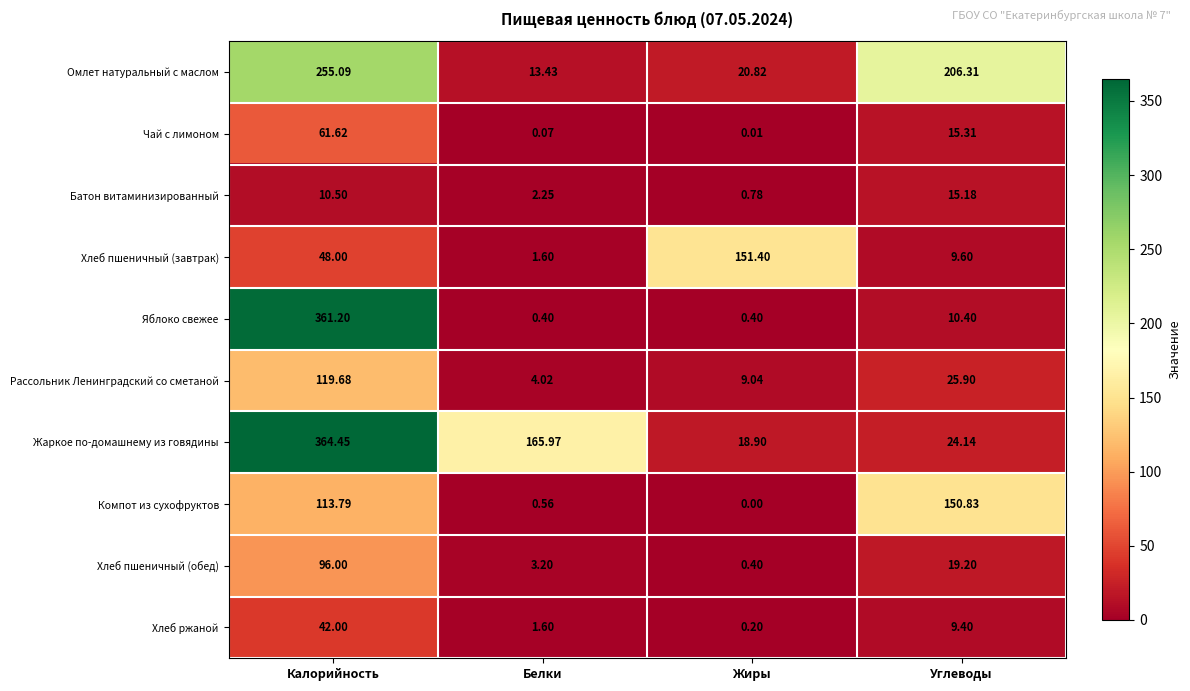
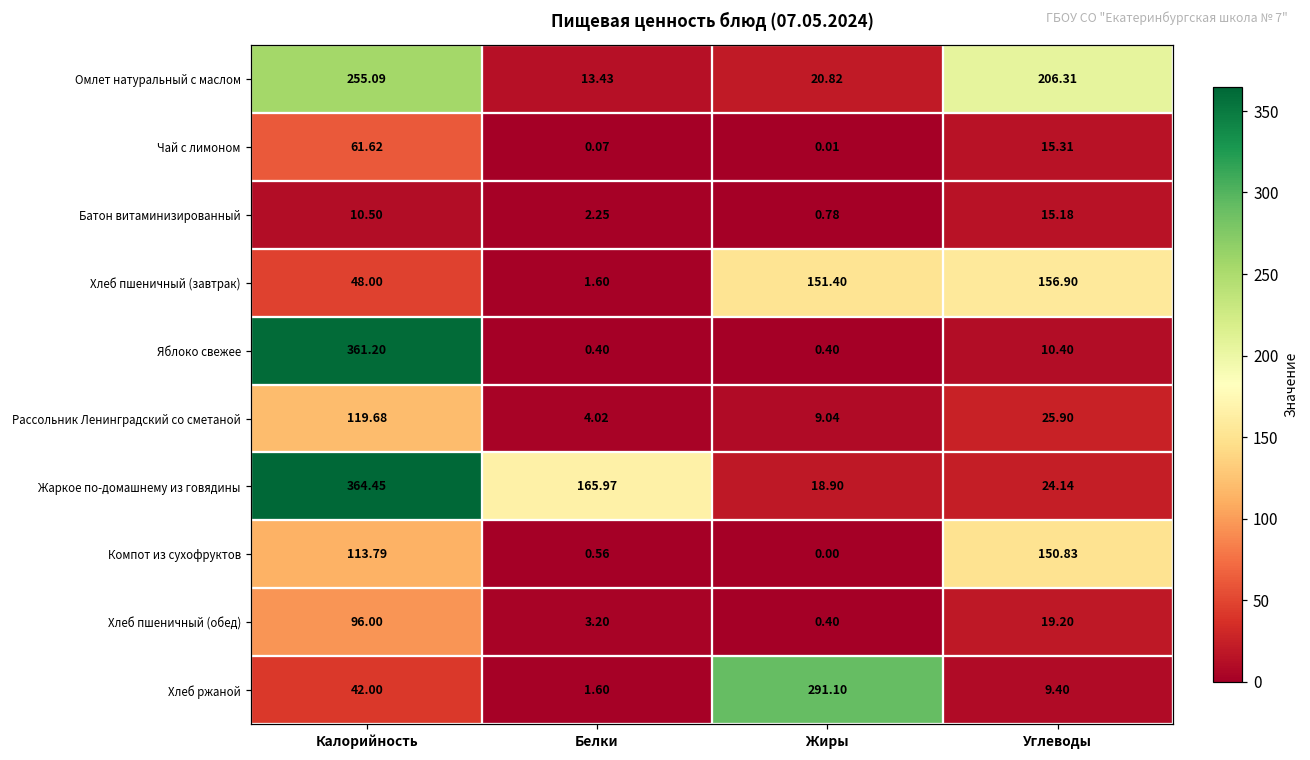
  {
    "Омлет натуральный с маслом": {
      "Калорийность": 255.09,
      "Белки": 13.43,
      "Жиры": 20.82,
      "Углеводы": 206.31
    },
    "Чай с лимоном": {
      "Калорийность": 61.62,
      "Белки": 0.07,
      "Жиры": 0.01,
      "Углеводы": 15.31
    },
    "Батон витаминизированный": {
      "Калорийность": 10.50,
      "Белки": 2.25,
      "Жиры": 0.78,
      "Углеводы": 15.18
    },
    "Хлеб пшеничный (завтрак)": {
      "Калорийность": 48.00,
      "Белки": 1.60,
      "Жиры": 151.40,
-     "Углеводы": 9.60
+     "Углеводы": 156.90
    },
    "Яблоко свежее": {
      "Калорийность": 361.20,
      "Белки": 0.40,
      "Жиры": 0.40,
      "Углеводы": 10.40
    },
    "Рассольник Ленинградский со сметаной": {
      "Калорийность": 119.68,
      "Белки": 4.02,
      "Жиры": 9.04,
      "Углеводы": 25.90
    },
    "Жаркое по-домашнему из говядины": {
      "Калорийность": 364.45,
      "Белки": 165.97,
      "Жиры": 18.90,
      "Углеводы": 24.14
    },
    "Компот из сухофруктов": {
      "Калорийность": 113.79,
      "Белки": 0.56,
      "Жиры": 0.00,
      "Углеводы": 150.83
    },
    "Хлеб пшеничный (обед)": {
      "Калорийность": 96.00,
      "Белки": 3.20,
      "Жиры": 0.40,
      "Углеводы": 19.20
    },
    "Хлеб ржаной": {
      "Калорийность": 42.00,
      "Белки": 1.60,
-     "Жиры": 0.20,
+     "Жиры": 291.10,
      "Углеводы": 9.40
    }
  }
